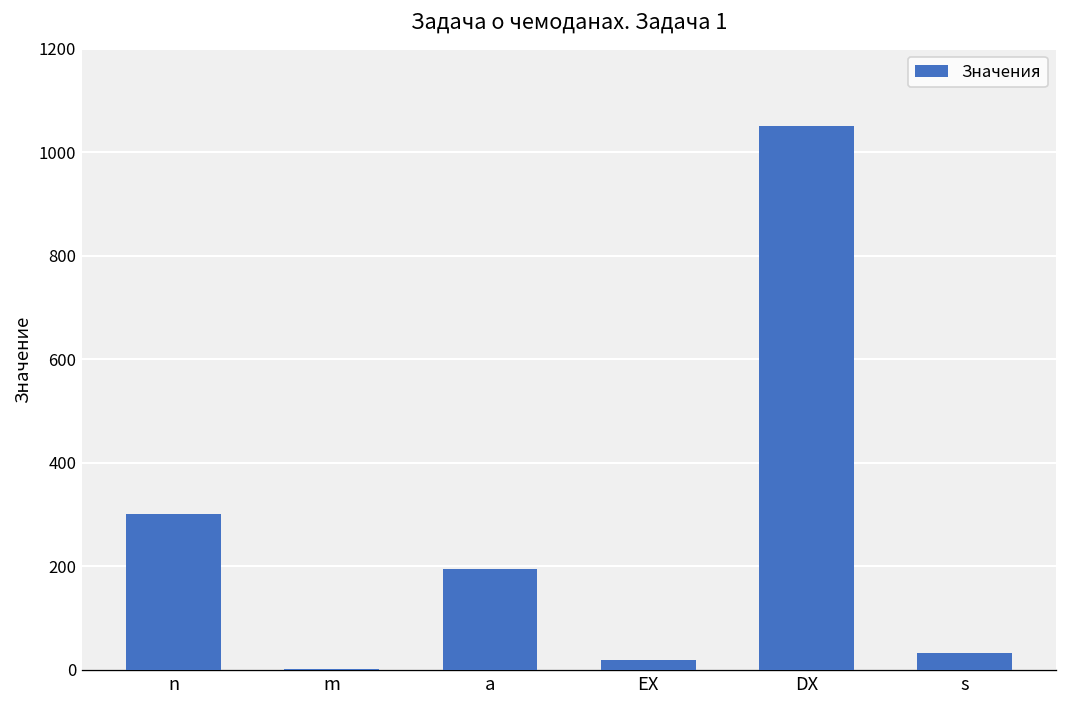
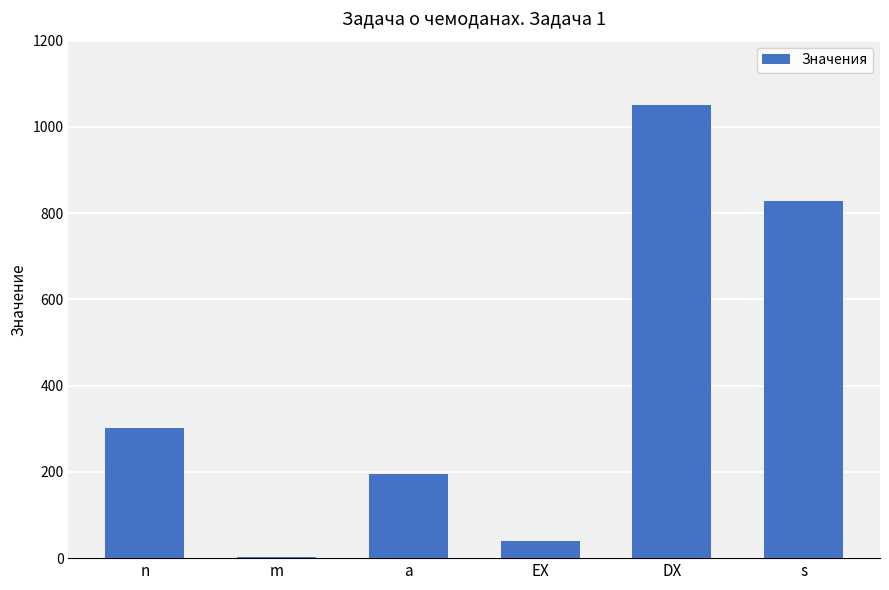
  {
    "n": 300,
    "a": 200,
-   "EX": 20,
+   "EX": 40,
    "DX": 1050,
-   "s": 30
+   "s": 830
  }
